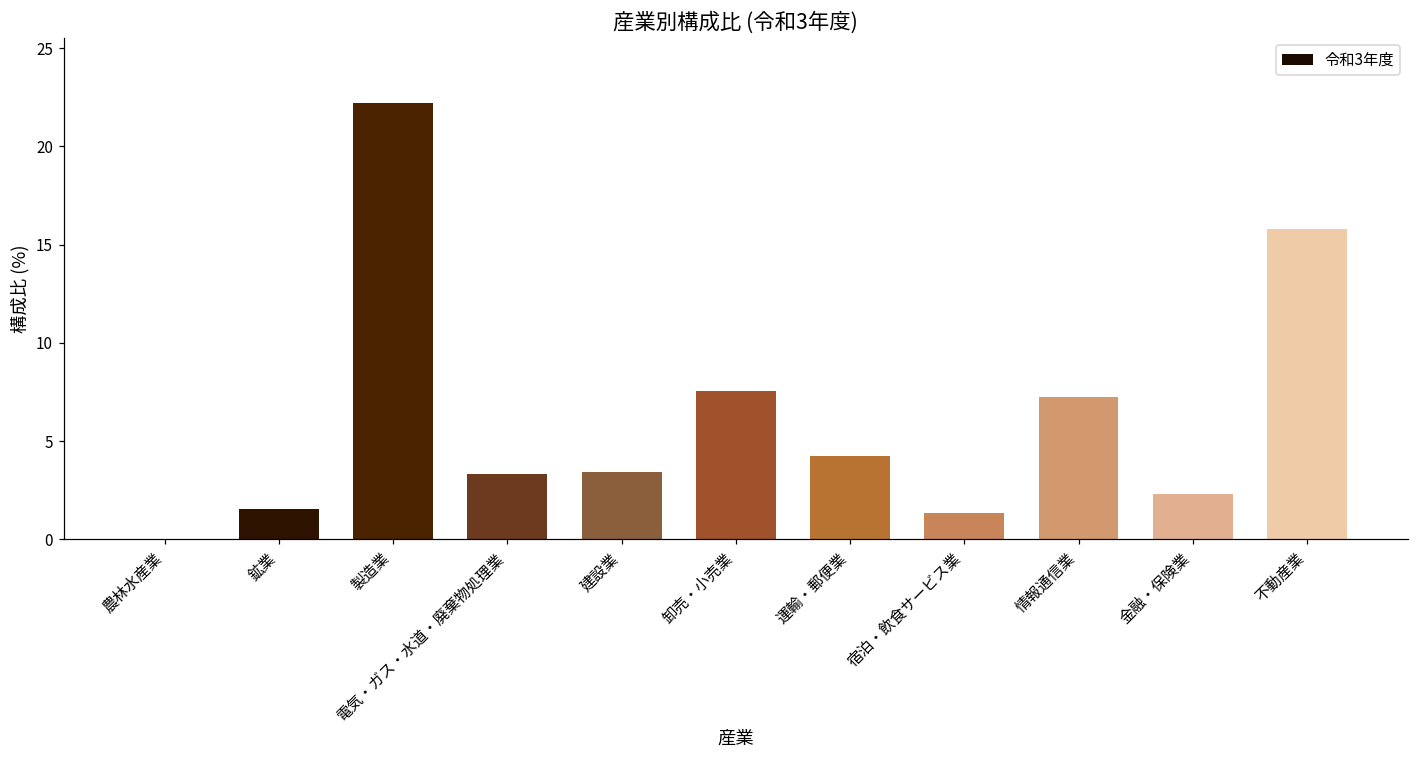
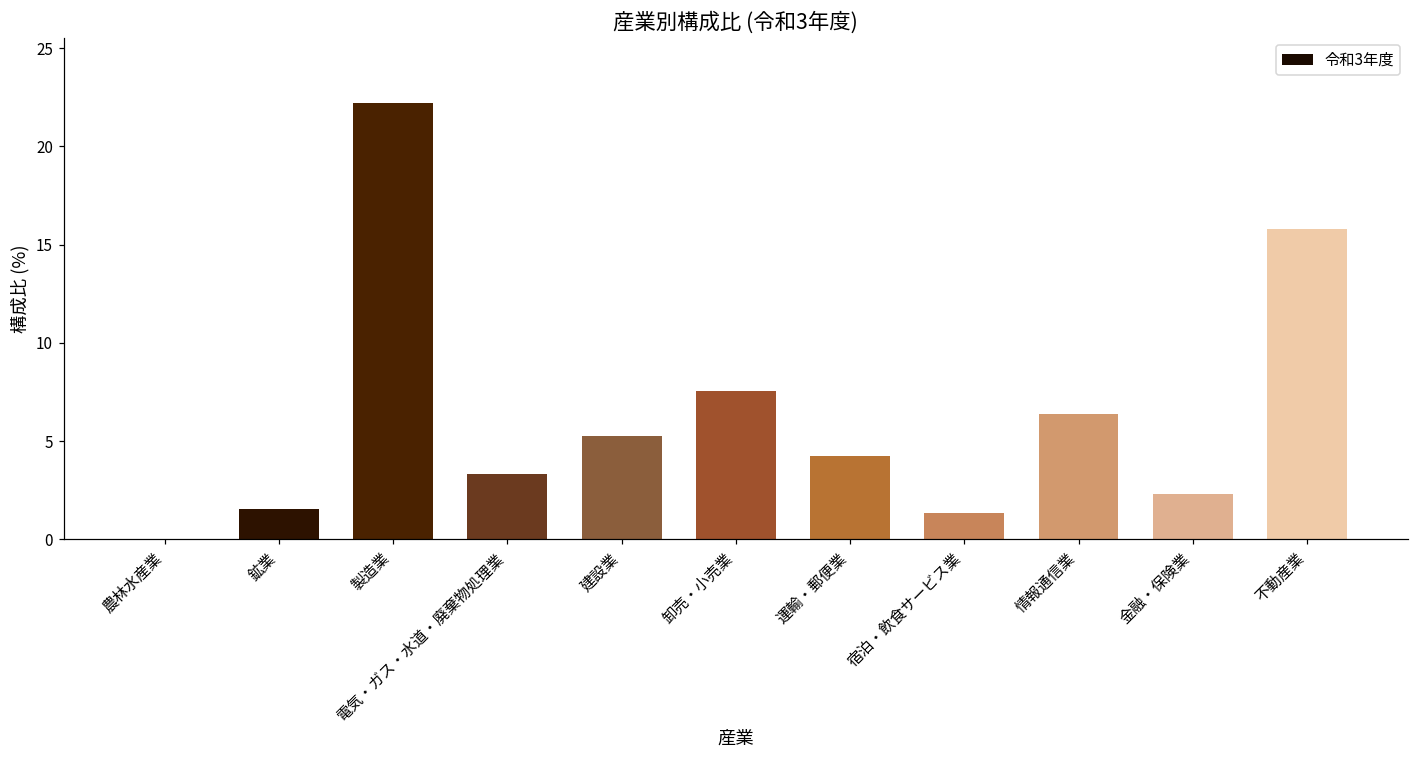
  {
    "鉱業": 1.5,
    "製造業": 22.2,
    "電気・ガス・水道・廃棄物処理業": 3.3,
-   "建設業": 3.4,
+   "建設業": 5.3,
    "卸売・小売業": 7.6,
    "運輸・郵便業": 4.2,
    "宿泊・飲食サービス業": 1.3,
-   "情報通信業": 7.3,
+   "情報通信業": 6.4,
    "金融・保険業": 2.3,
    "不動産業": 15.8
  }
